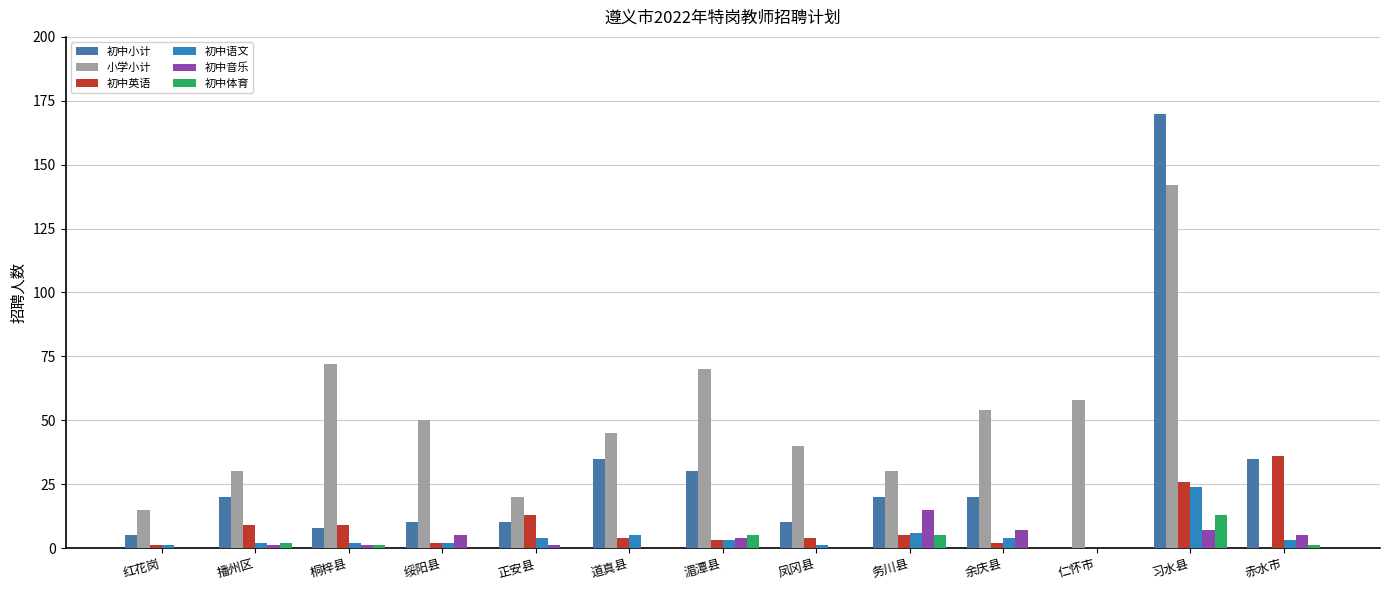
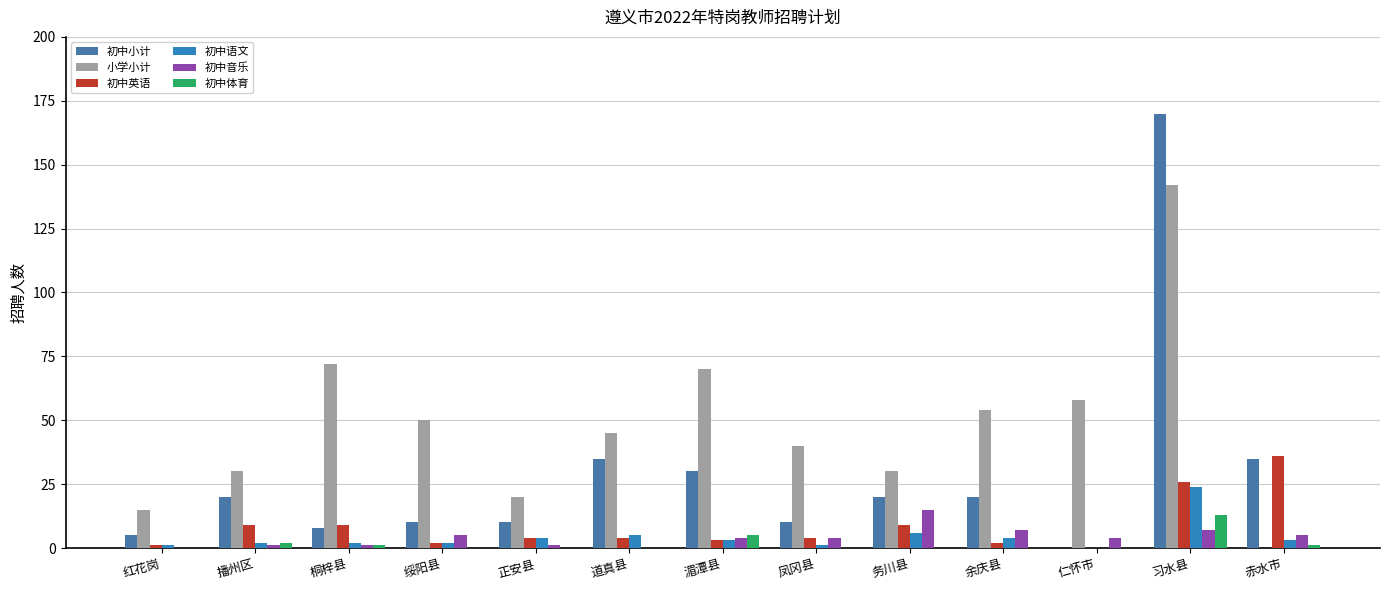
  {
    "小学小计": {
      "红花岗": 15,
      "播州区": 30,
      "桐梓县": 72,
      "绥阳县": 50,
      "正安县": 20,
      "道真县": 45,
      "湄潭县": 70,
      "凤冈县": 40,
      "务川县": 30,
      "余庆县": 54,
      "仁怀市": 58,
      "习水县": 142,
      "赤水市": 0
    },
    "初中英语": {
      "红花岗": 1,
      "播州区": 9,
      "桐梓县": 9,
      "绥阳县": 2,
-     "正安县": 13,
+     "正安县": 4,
      "道真县": 4,
      "湄潭县": 3,
      "凤冈县": 4,
-     "务川县": 5,
+     "务川县": 9,
      "余庆县": 2,
      "仁怀市": 0,
      "习水县": 26,
      "赤水市": 36
    },
    "初中音乐": {
      "红花岗": 0,
      "播州区": 1,
      "桐梓县": 1,
      "绥阳县": 5,
      "正安县": 1,
      "道真县": 0,
      "湄潭县": 4,
-     "凤冈县": 0,
+     "凤冈县": 4,
      "务川县": 15,
      "余庆县": 7,
-     "仁怀市": 0,
+     "仁怀市": 4,
      "习水县": 7,
      "赤水市": 5
    },
    "初中体育": {
      "红花岗": 0,
      "播州区": 2,
      "桐梓县": 1,
      "绥阳县": 0,
      "正安县": 0,
      "道真县": 0,
      "湄潭县": 5,
      "凤冈县": 0,
-     "务川县": 5,
+     "务川县": 0,
      "余庆县": 0,
      "仁怀市": 0,
      "习水县": 13,
      "赤水市": 1
    }
  }
